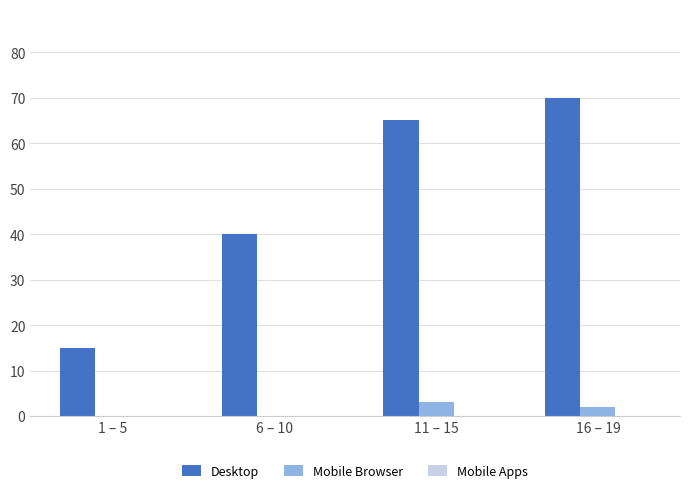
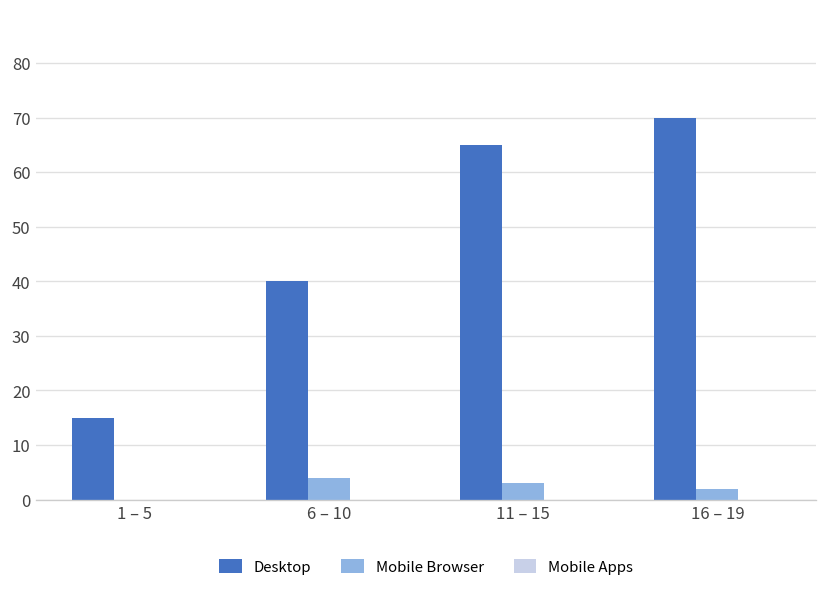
  {
    "Desktop": {
      "1 – 5": 15,
      "6 – 10": 40,
      "11 – 15": 65,
      "16 – 19": 70
    },
    "Mobile Browser": {
      "1 – 5": 0,
-     "6 – 10": 0,
+     "6 – 10": 4,
      "11 – 15": 3,
      "16 – 19": 2
    },
    "Mobile Apps": {
      "1 – 5": 0,
      "6 – 10": 0,
      "11 – 15": 0,
      "16 – 19": 0
    }
  }
